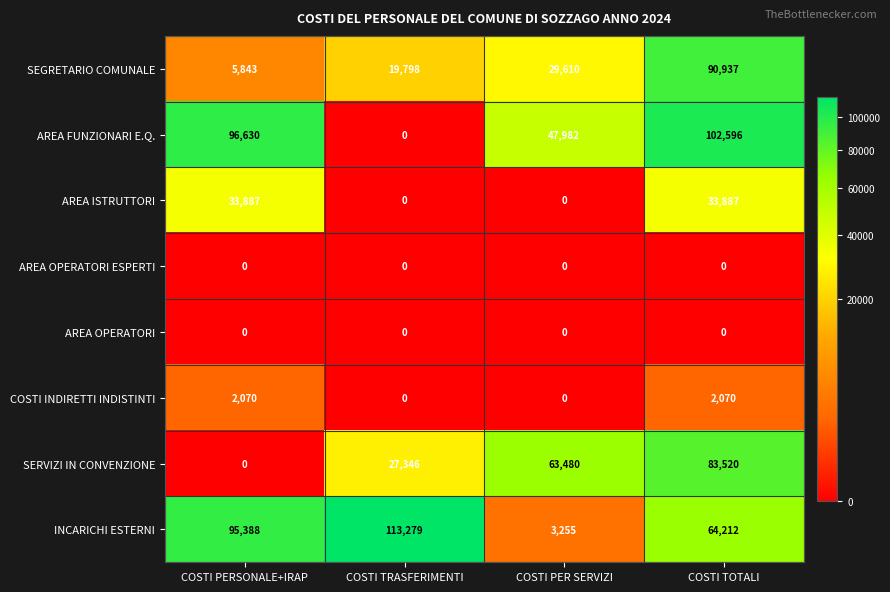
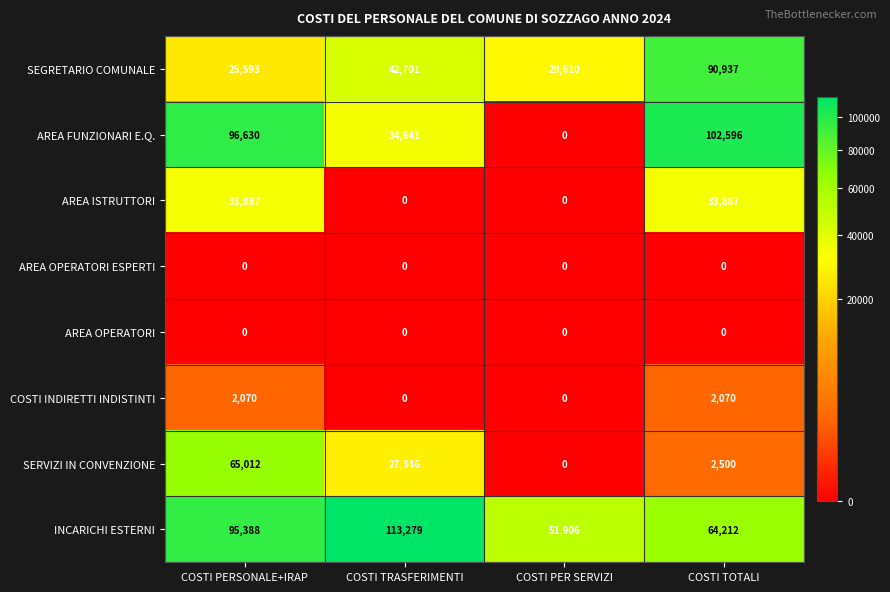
  {
    "SEGRETARIO COMUNALE": {
-     "COSTI PERSONALE+IRAP": "5,843",
-     "COSTI TRASFERIMENTI": "19,798",
+     "COSTI PERSONALE+IRAP": "25,593",
+     "COSTI TRASFERIMENTI": "42,701",
      "COSTI PER SERVIZI": "29,610",
      "COSTI TOTALI": "90,937"
    },
    "AREA FUNZIONARI E.Q.": {
      "COSTI PERSONALE+IRAP": "96,630",
-     "COSTI TRASFERIMENTI": "0",
-     "COSTI PER SERVIZI": "47,982",
+     "COSTI TRASFERIMENTI": "34,641",
+     "COSTI PER SERVIZI": "0",
      "COSTI TOTALI": "102,596"
    },
    "AREA ISTRUTTORI": {
      "COSTI PERSONALE+IRAP": "33,887",
      "COSTI TRASFERIMENTI": "0",
      "COSTI PER SERVIZI": "0",
      "COSTI TOTALI": "33,887"
    },
    "AREA OPERATORI ESPERTI": {
      "COSTI PERSONALE+IRAP": "0",
      "COSTI TRASFERIMENTI": "0",
      "COSTI PER SERVIZI": "0",
      "COSTI TOTALI": "0"
    },
    "AREA OPERATORI": {
      "COSTI PERSONALE+IRAP": "0",
      "COSTI TRASFERIMENTI": "0",
      "COSTI PER SERVIZI": "0",
      "COSTI TOTALI": "0"
    },
    "COSTI INDIRETTI INDISTINTI": {
      "COSTI PERSONALE+IRAP": "2,070",
      "COSTI TRASFERIMENTI": "0",
      "COSTI PER SERVIZI": "0",
      "COSTI TOTALI": "2,070"
    },
    "SERVIZI IN CONVENZIONE": {
-     "COSTI PERSONALE+IRAP": "0",
+     "COSTI PERSONALE+IRAP": "65,012",
      "COSTI TRASFERIMENTI": "27,346",
-     "COSTI PER SERVIZI": "63,480",
-     "COSTI TOTALI": "83,520"
+     "COSTI PER SERVIZI": "0",
+     "COSTI TOTALI": "2,500"
    },
    "INCARICHI ESTERNI": {
      "COSTI PERSONALE+IRAP": "95,388",
      "COSTI TRASFERIMENTI": "113,279",
-     "COSTI PER SERVIZI": "3,255",
+     "COSTI PER SERVIZI": "51,906",
      "COSTI TOTALI": "64,212"
    }
  }
